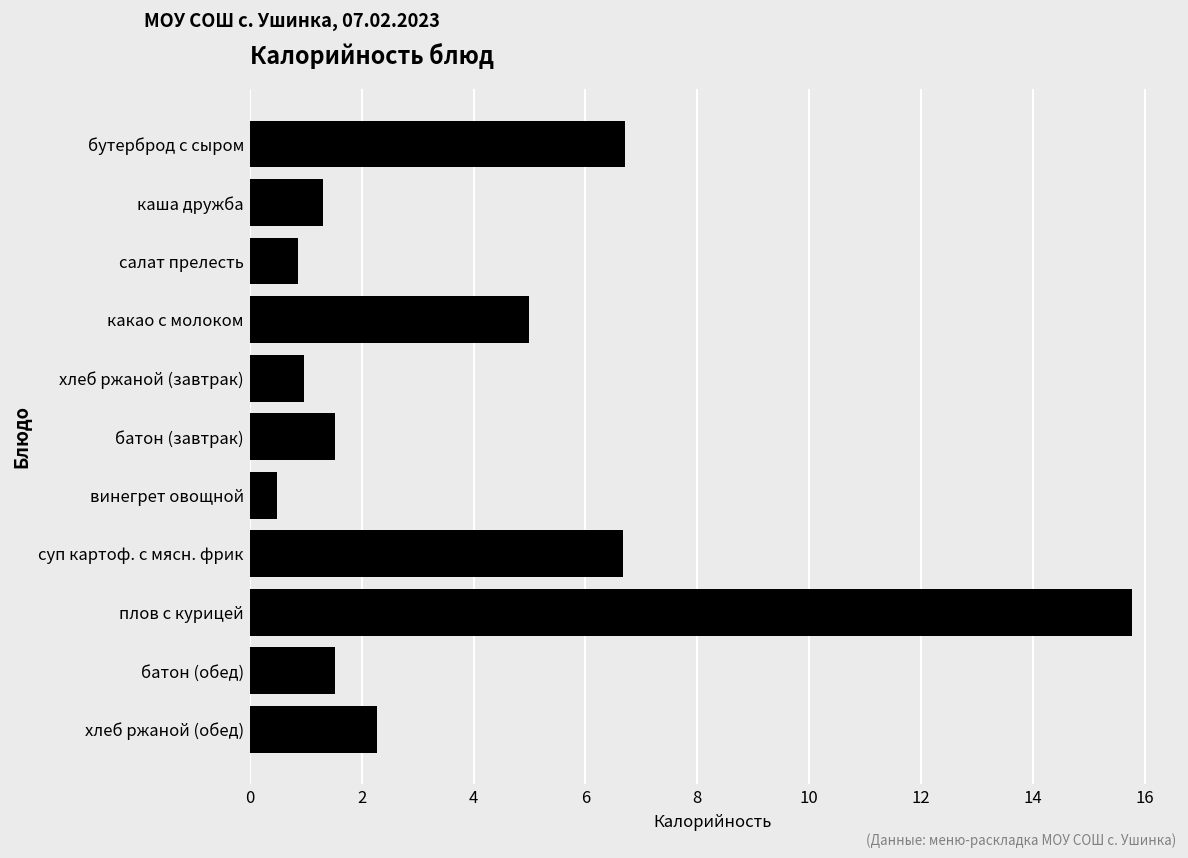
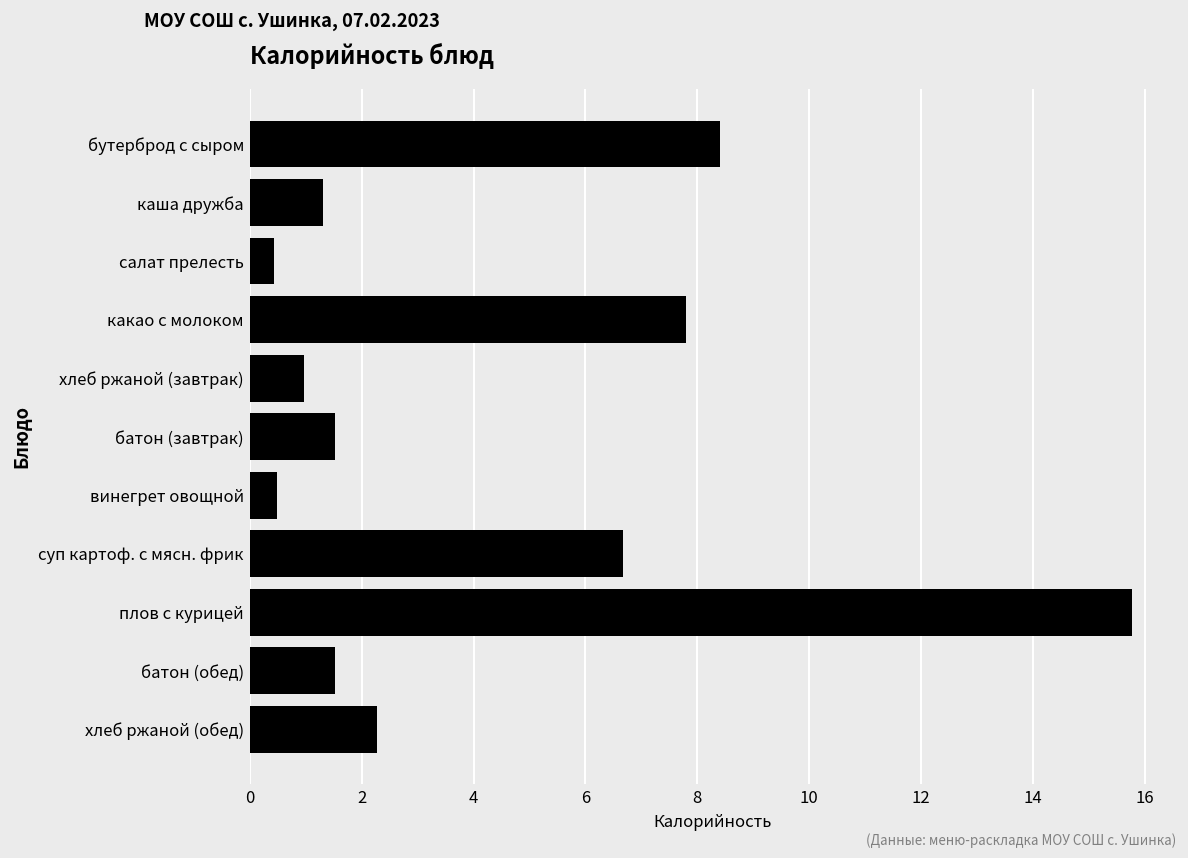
  {
-   "бутерброд с сыром": 6.7,
+   "бутерброд с сыром": 8.4,
    "каша дружба": 1.3,
-   "салат прелесть": 0.9,
-   "какао с молоком": 5.0,
+   "салат прелесть": 0.4,
+   "какао с молоком": 7.8,
    "хлеб ржаной (завтрак)": 1.0,
    "батон (завтрак)": 1.5,
    "винегрет овощной": 0.5,
    "суп картоф. с мясн. фрик": 6.7,
    "плов с курицей": 15.8,
    "батон (обед)": 1.5,
    "хлеб ржаной (обед)": 2.3
  }
